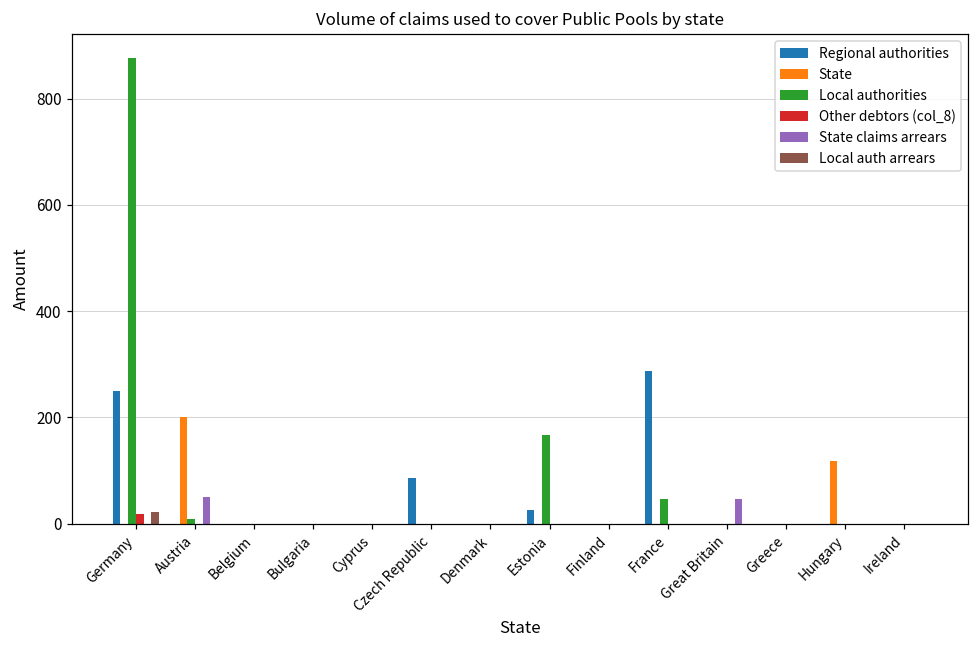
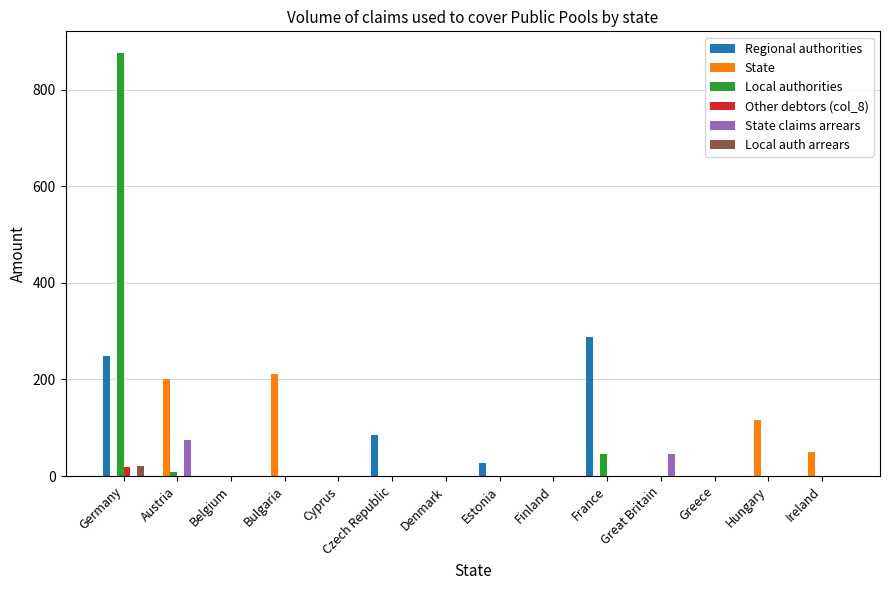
  {
    "Regional authorities": {
      "Germany": 250,
      "Austria": 0,
      "Belgium": 0,
      "Bulgaria": 0,
      "Cyprus": 0,
      "Czech Republic": 90,
      "Denmark": 0,
      "Estonia": 30,
      "Finland": 0,
      "France": 290,
      "Great Britain": 0,
      "Greece": 0,
      "Hungary": 0,
      "Ireland": 0
    },
    "State": {
      "Germany": 0,
      "Austria": 200,
      "Belgium": 0,
-     "Bulgaria": 0,
+     "Bulgaria": 210,
      "Cyprus": 0,
      "Czech Republic": 0,
      "Denmark": 0,
      "Estonia": 0,
      "Finland": 0,
      "France": 0,
      "Great Britain": 0,
      "Greece": 0,
      "Hungary": 120,
-     "Ireland": 0
+     "Ireland": 50
    },
    "Local authorities": {
      "Germany": 880,
      "Austria": 10,
      "Belgium": 0,
      "Bulgaria": 0,
      "Cyprus": 0,
      "Czech Republic": 0,
      "Denmark": 0,
-     "Estonia": 170,
+     "Estonia": 0,
      "Finland": 0,
      "France": 50,
      "Great Britain": 0,
      "Greece": 0,
      "Hungary": 0,
      "Ireland": 0
    },
    "Other debtors (col_8)": {
      "Germany": 20,
      "Austria": 0,
      "Belgium": 0,
      "Bulgaria": 0,
      "Cyprus": 0,
      "Czech Republic": 0,
      "Denmark": 0,
      "Estonia": 0,
      "Finland": 0,
      "France": 0,
      "Great Britain": 0,
      "Greece": 0,
      "Hungary": 0,
      "Ireland": 0
    },
    "State claims arrears": {
-     "Austria": 50,
+     "Austria": 80,
      "Belgium": 0,
      "Bulgaria": 0,
      "Cyprus": 0,
      "Czech Republic": 0,
      "Denmark": 0,
      "Estonia": 0,
      "Finland": 0,
      "France": 0,
      "Great Britain": 50,
      "Greece": 0,
      "Hungary": 0,
      "Ireland": 0
    },
    "Local auth arrears": {
      "Germany": 20,
      "Austria": 0,
      "Belgium": 0,
      "Bulgaria": 0,
      "Cyprus": 0,
      "Czech Republic": 0,
      "Denmark": 0,
      "Estonia": 0,
      "Finland": 0,
      "France": 0,
      "Great Britain": 0,
      "Greece": 0,
      "Hungary": 0,
      "Ireland": 0
    }
  }
